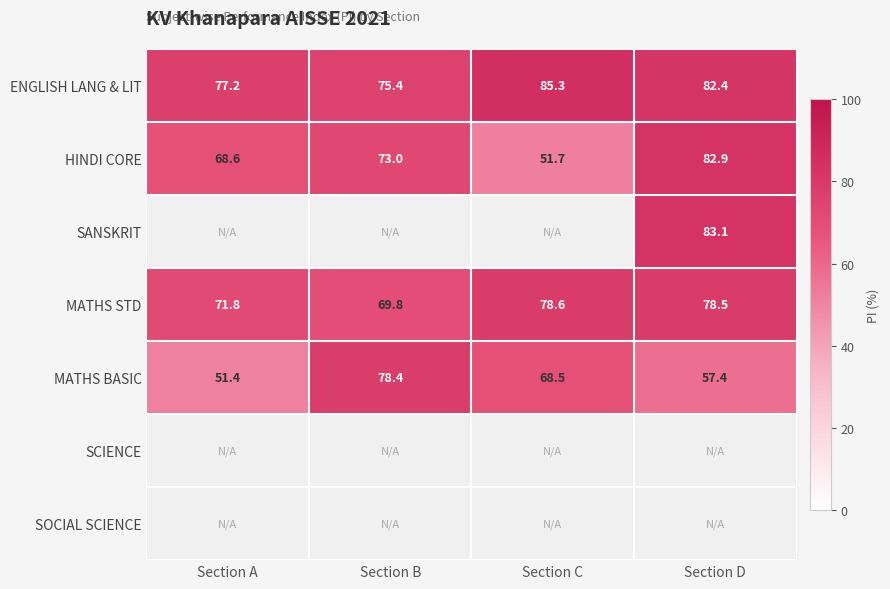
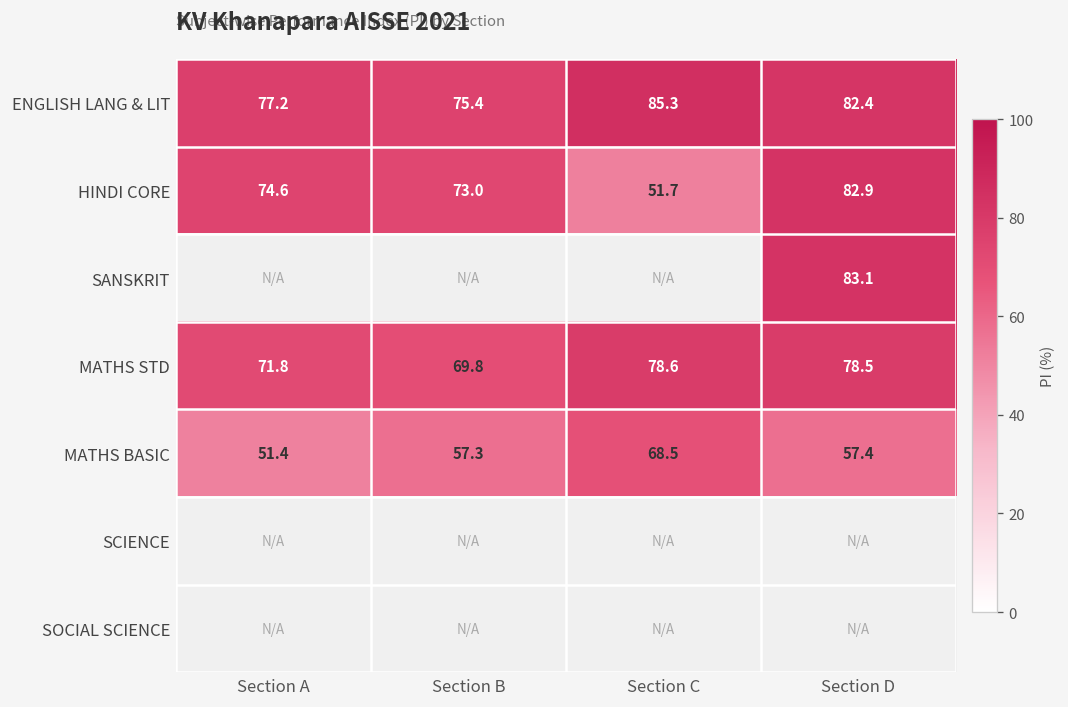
  {
    "ENGLISH LANG & LIT": {
      "Section A": 77.2,
      "Section B": 75.4,
      "Section C": 85.3,
      "Section D": 82.4
    },
    "HINDI CORE": {
-     "Section A": 68.6,
+     "Section A": 74.6,
      "Section B": 73.0,
      "Section C": 51.7,
      "Section D": 82.9
    },
    "SANSKRIT": {
      "Section D": 83.1
    },
    "MATHS STD": {
      "Section A": 71.8,
      "Section B": 69.8,
      "Section C": 78.6,
      "Section D": 78.5
    },
    "MATHS BASIC": {
      "Section A": 51.4,
-     "Section B": 78.4,
+     "Section B": 57.3,
      "Section C": 68.5,
      "Section D": 57.4
    }
  }
